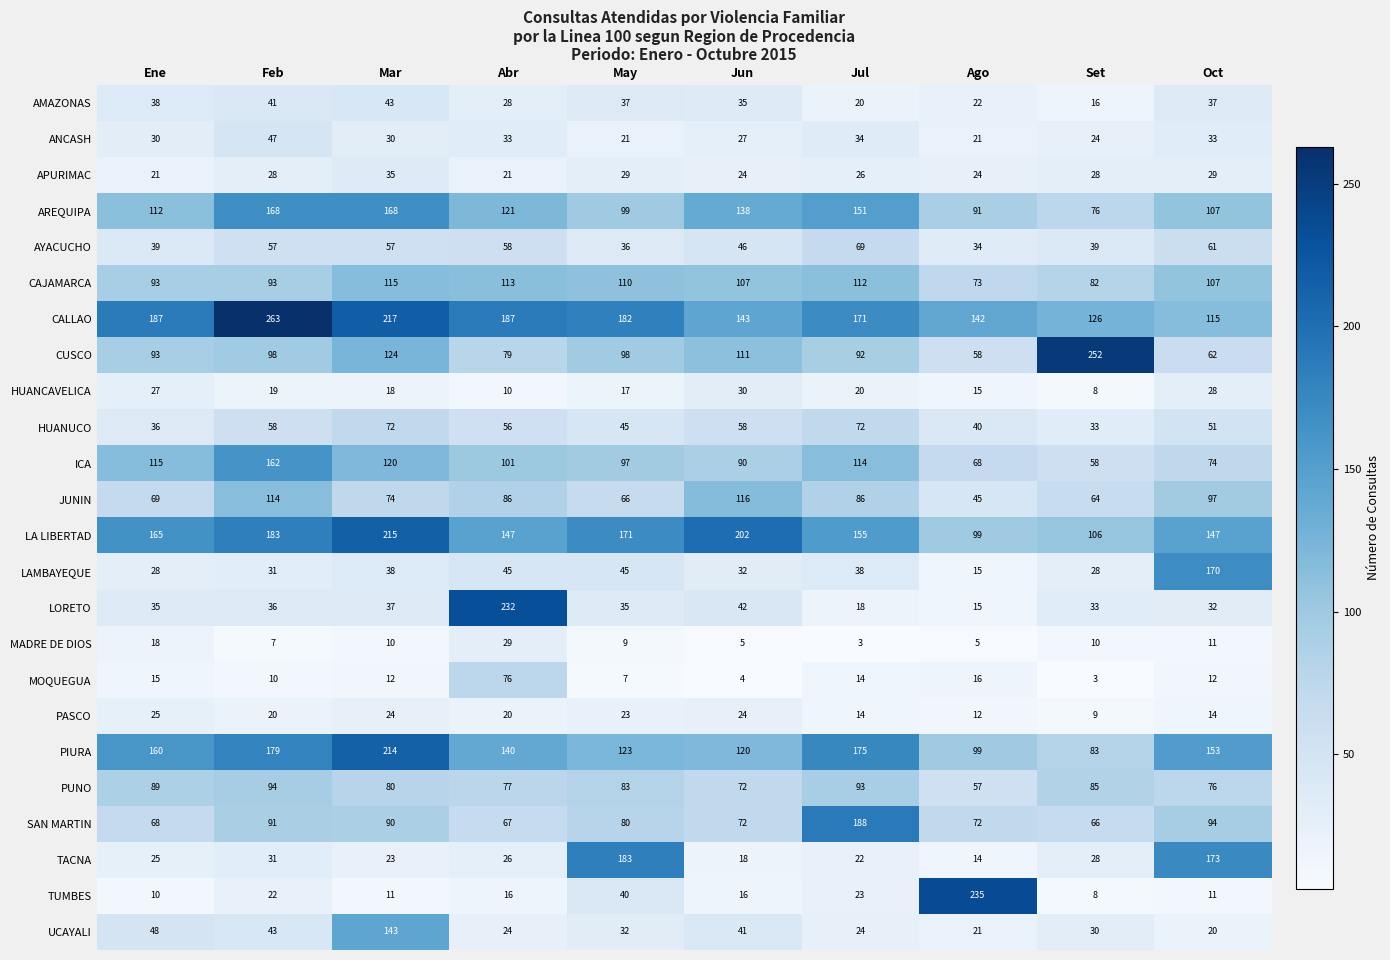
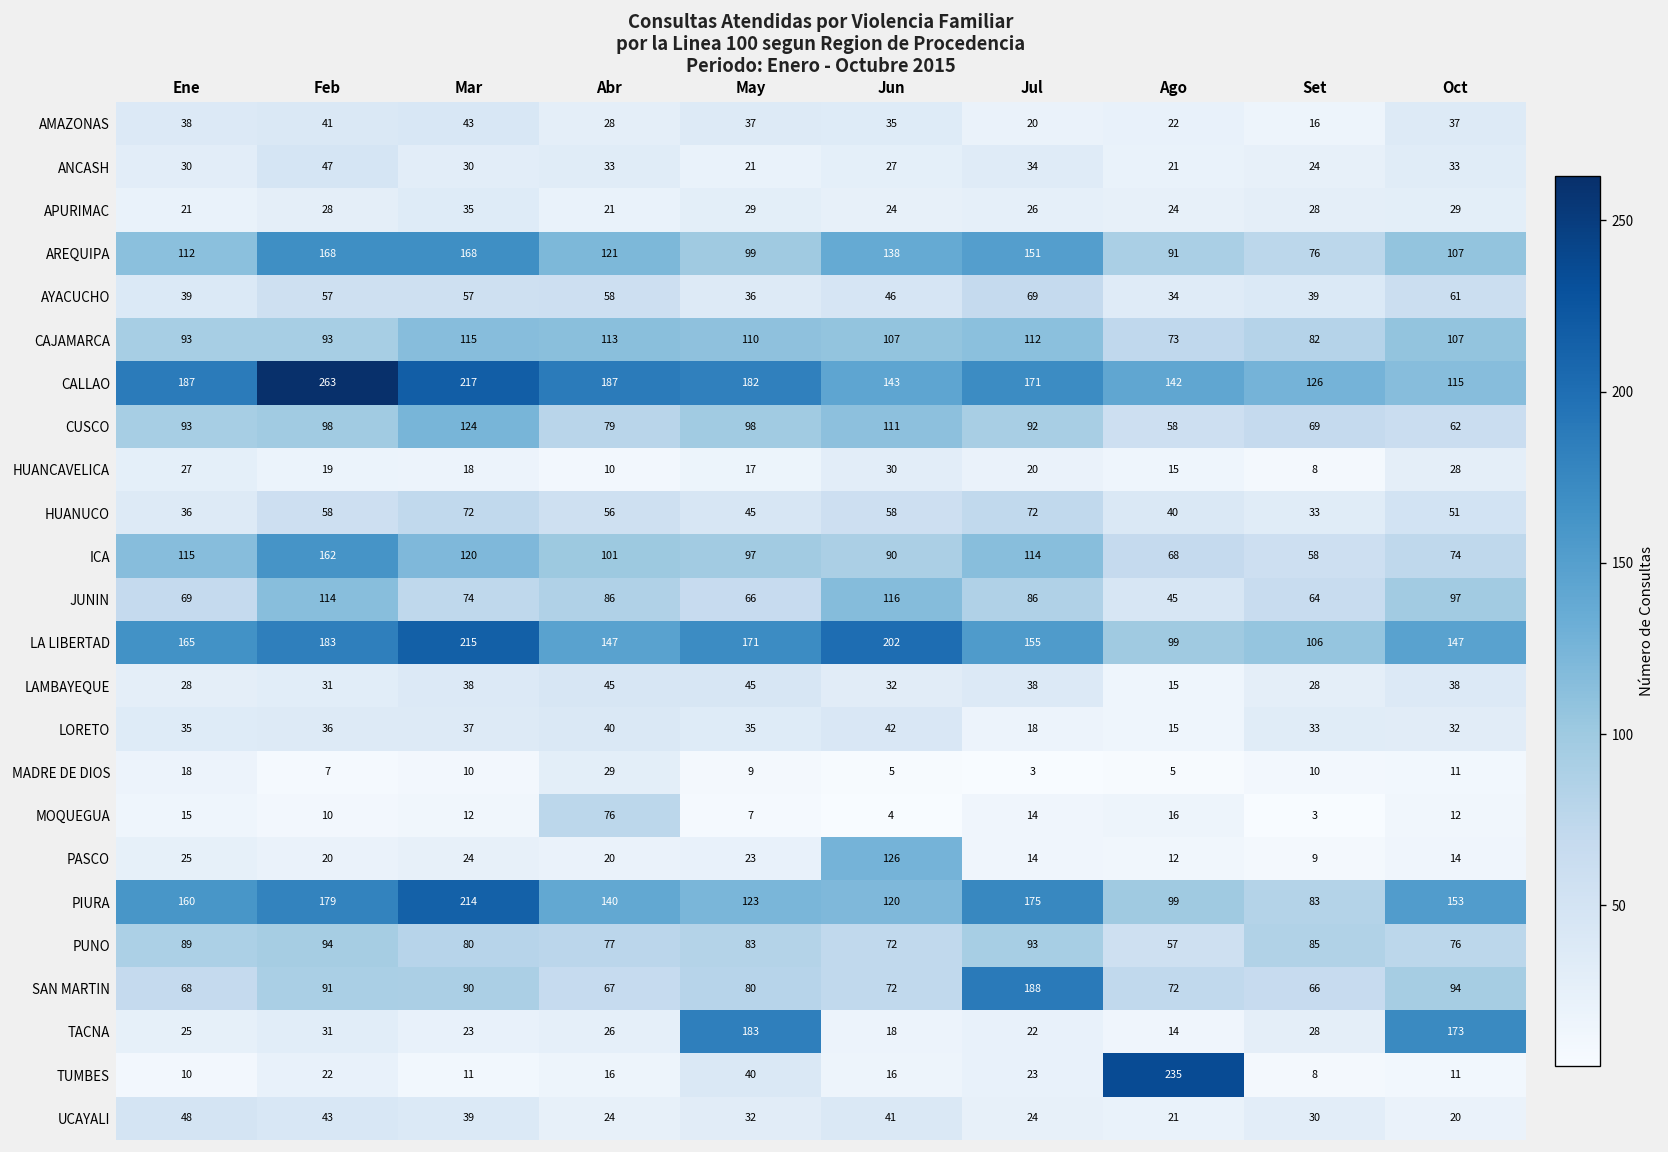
  {
    "CUSCO": {
      "Ene": 93,
      "Feb": 98,
      "Mar": 124,
      "Abr": 79,
      "May": 98,
      "Jun": 111,
      "Jul": 92,
      "Ago": 58,
-     "Set": 252,
+     "Set": 69,
      "Oct": 62
    },
    "LAMBAYEQUE": {
      "Ene": 28,
      "Feb": 31,
      "Mar": 38,
      "Abr": 45,
      "May": 45,
      "Jun": 32,
      "Jul": 38,
      "Ago": 15,
      "Set": 28,
-     "Oct": 170
+     "Oct": 38
    },
    "LORETO": {
      "Ene": 35,
      "Feb": 36,
      "Mar": 37,
-     "Abr": 232,
+     "Abr": 40,
      "May": 35,
      "Jun": 42,
      "Jul": 18,
      "Ago": 15,
      "Set": 33,
      "Oct": 32
    },
    "PASCO": {
      "Ene": 25,
      "Feb": 20,
      "Mar": 24,
      "Abr": 20,
      "May": 23,
-     "Jun": 24,
+     "Jun": 126,
      "Jul": 14,
      "Ago": 12,
      "Set": 9,
      "Oct": 14
    },
    "UCAYALI": {
      "Ene": 48,
      "Feb": 43,
-     "Mar": 143,
+     "Mar": 39,
      "Abr": 24,
      "May": 32,
      "Jun": 41,
      "Jul": 24,
      "Ago": 21,
      "Set": 30,
      "Oct": 20
    }
  }
